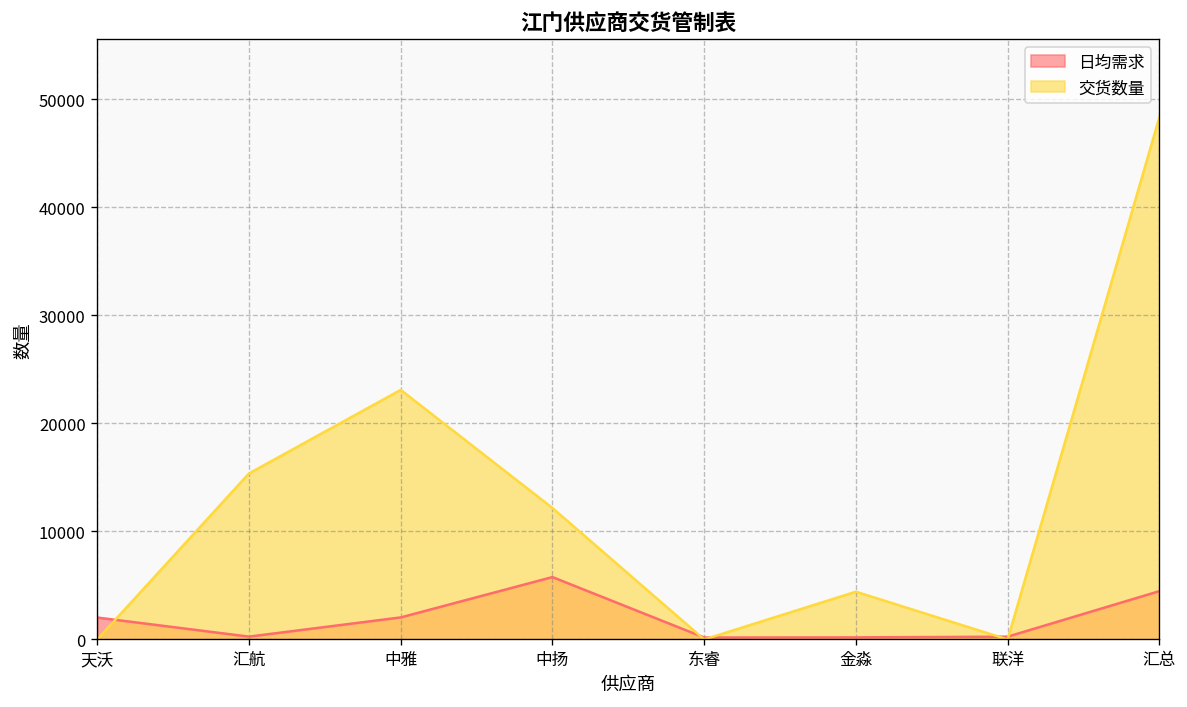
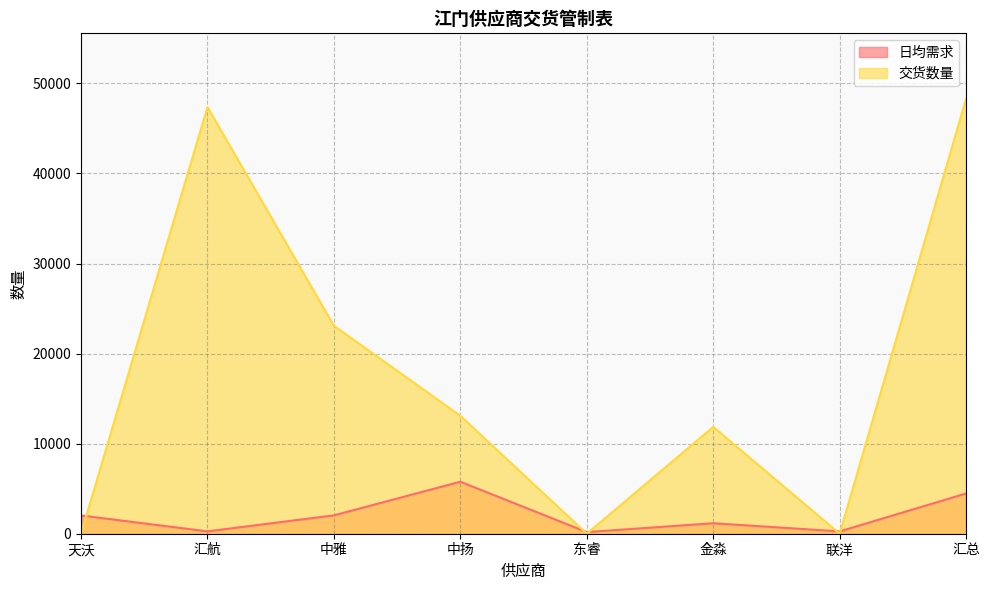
  {
    "日均需求": {
      "天沃": 2000,
      "汇航": 0,
      "中雅": 2000,
      "中扬": 6000,
-     "金淼": 0,
+     "金淼": 1000,
      "汇总": 4000
    },
    "交货数量": {
      "天沃": 0,
-     "汇航": 15000,
+     "汇航": 47000,
      "中雅": 23000,
-     "中扬": 12000,
-     "金淼": 4000,
+     "中扬": 13000,
+     "金淼": 12000,
      "汇总": 48000
    }
  }
